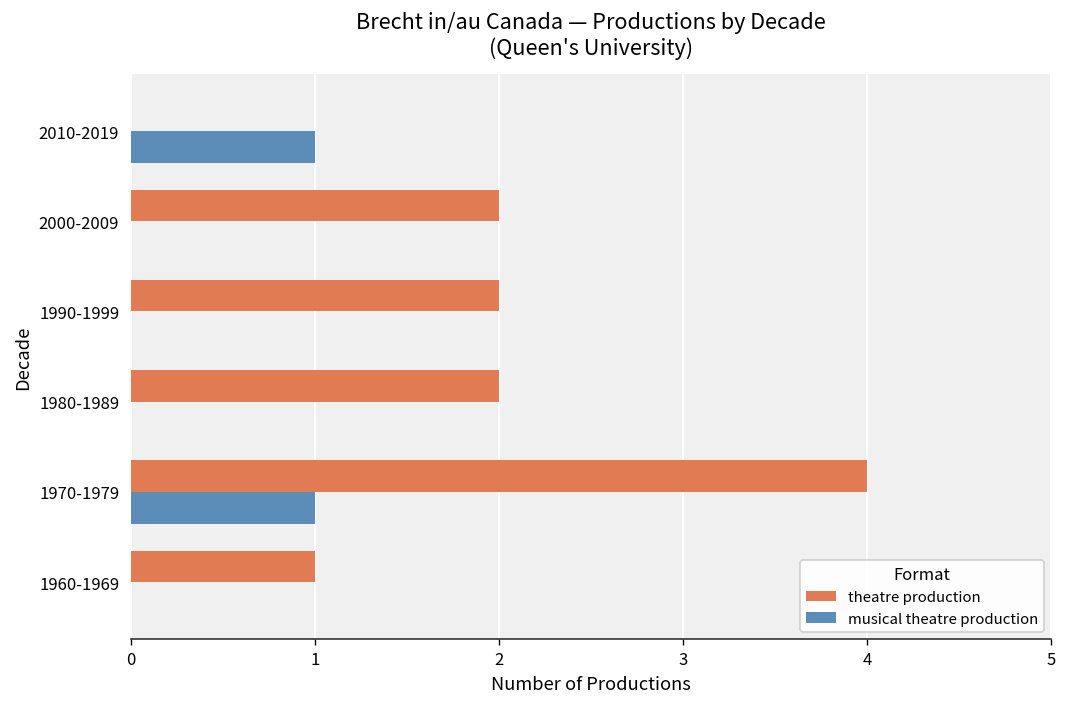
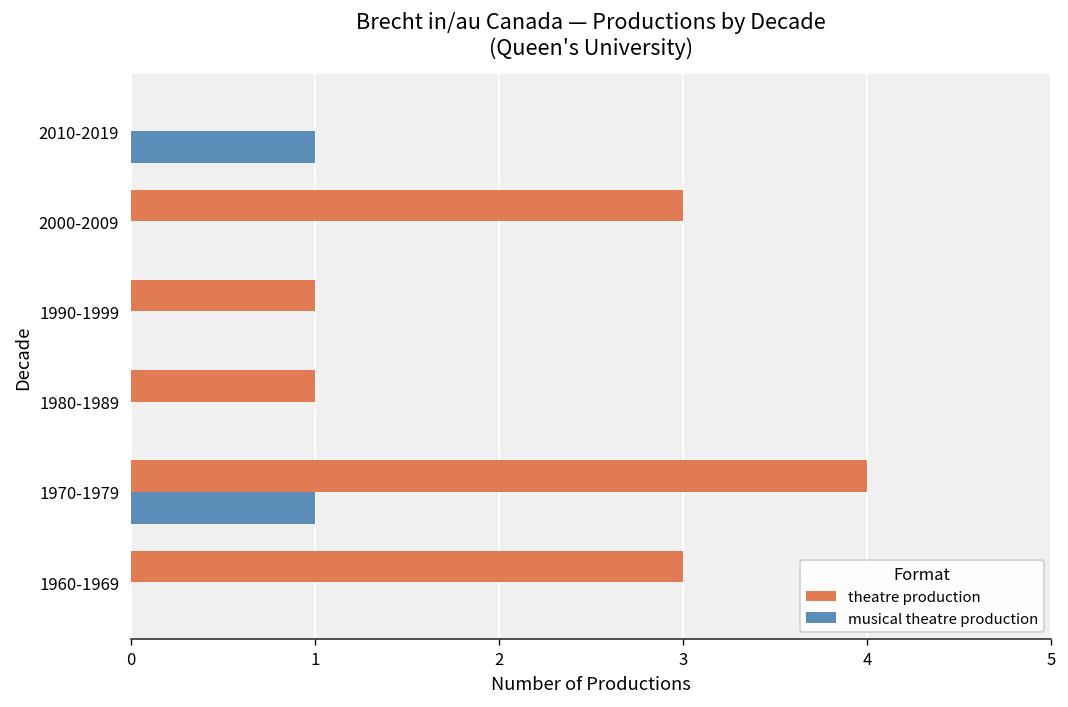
  {
    "theatre production": {
      "2010-2019": 0,
-     "2000-2009": 2,
-     "1990-1999": 2,
-     "1980-1989": 2,
+     "2000-2009": 3,
+     "1990-1999": 1,
+     "1980-1989": 1,
      "1970-1979": 4,
-     "1960-1969": 1
+     "1960-1969": 3
    },
    "musical theatre production": {
      "2010-2019": 1,
      "2000-2009": 0,
      "1990-1999": 0,
      "1980-1989": 0,
      "1970-1979": 1,
      "1960-1969": 0
    }
  }
